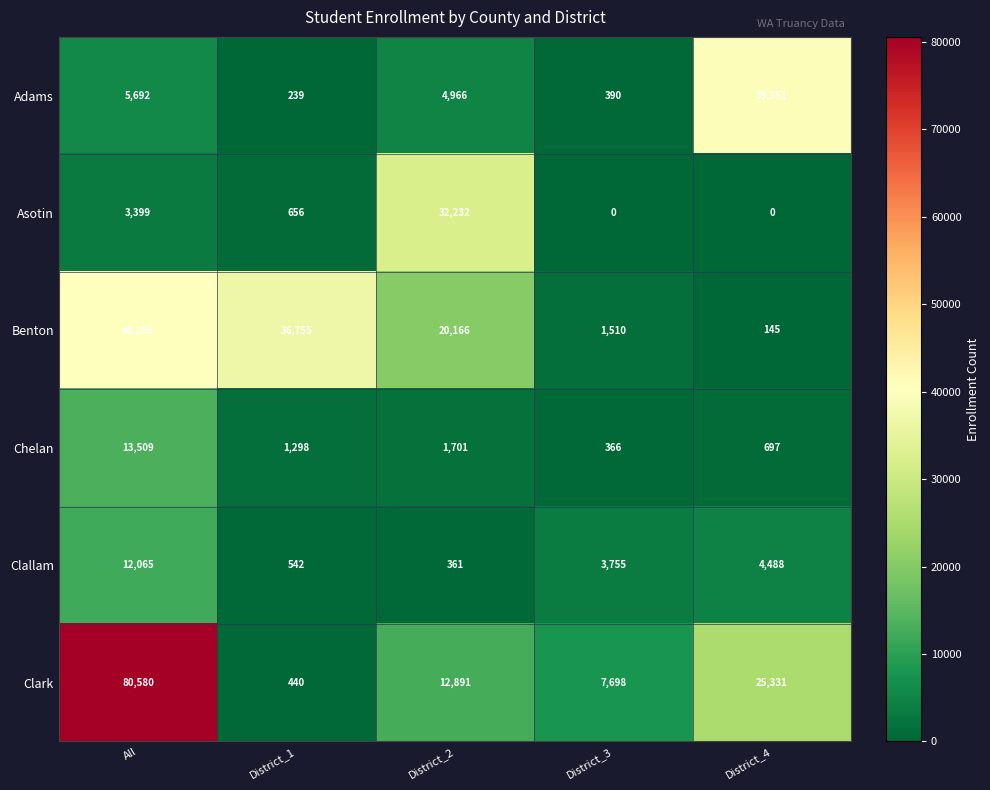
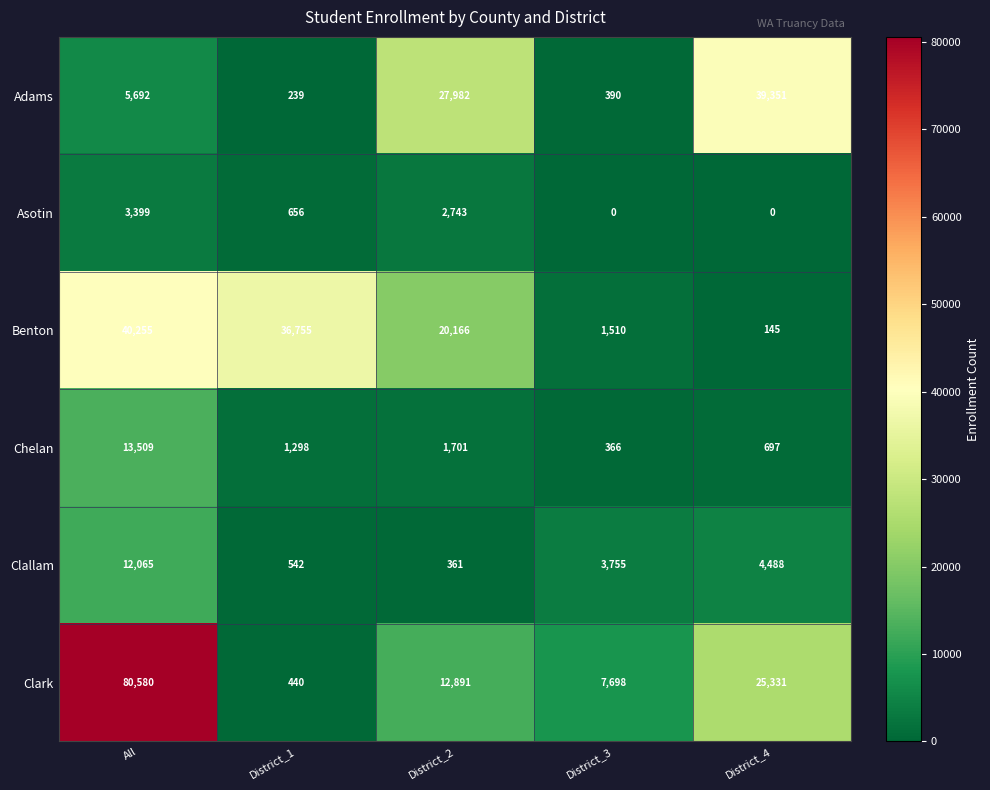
  {
    "Adams": {
      "All": "5,692",
      "District_1": "239",
-     "District_2": "4,966",
+     "District_2": "27,982",
      "District_3": "390",
      "District_4": "39,351"
    },
    "Asotin": {
      "All": "3,399",
      "District_1": "656",
-     "District_2": "32,232",
+     "District_2": "2,743",
      "District_3": "0",
      "District_4": "0"
    },
    "Benton": {
      "All": "40,255",
      "District_1": "36,755",
      "District_2": "20,166",
      "District_3": "1,510",
      "District_4": "145"
    },
    "Chelan": {
      "All": "13,509",
      "District_1": "1,298",
      "District_2": "1,701",
      "District_3": "366",
      "District_4": "697"
    },
    "Clallam": {
      "All": "12,065",
      "District_1": "542",
      "District_2": "361",
      "District_3": "3,755",
      "District_4": "4,488"
    },
    "Clark": {
      "All": "80,580",
      "District_1": "440",
      "District_2": "12,891",
      "District_3": "7,698",
      "District_4": "25,331"
    }
  }
